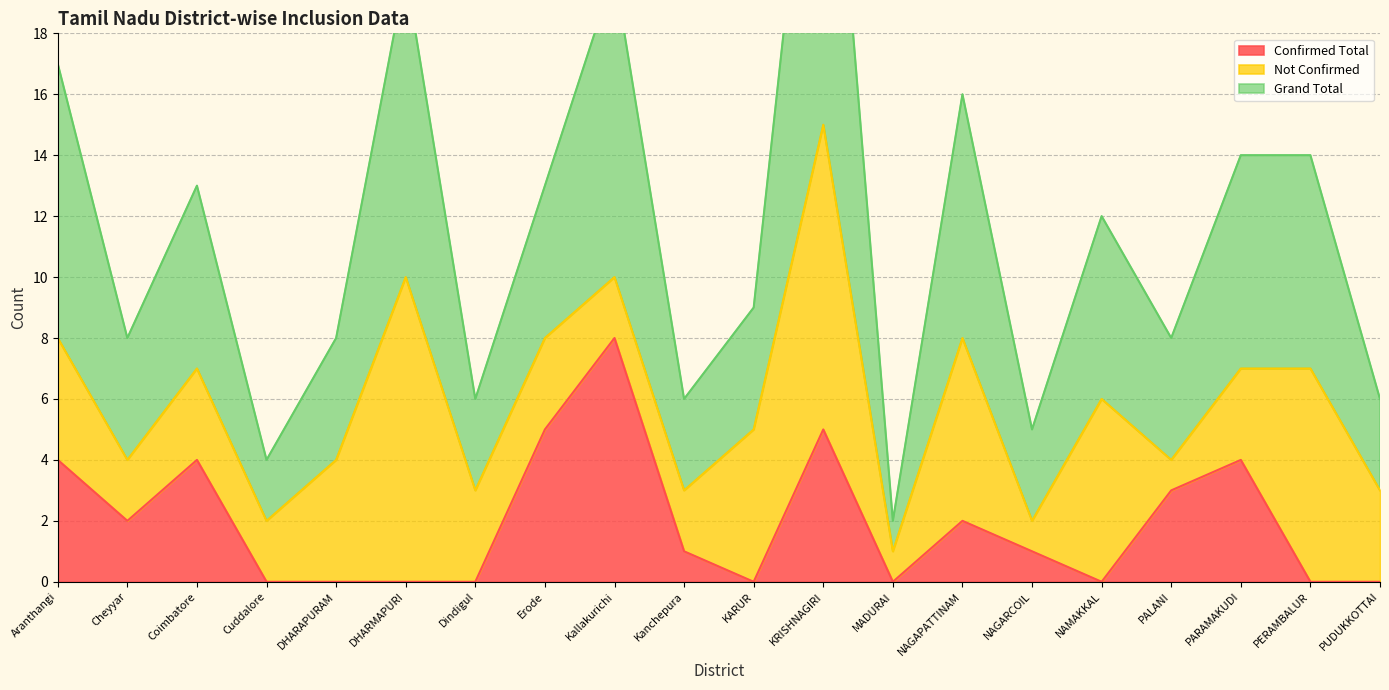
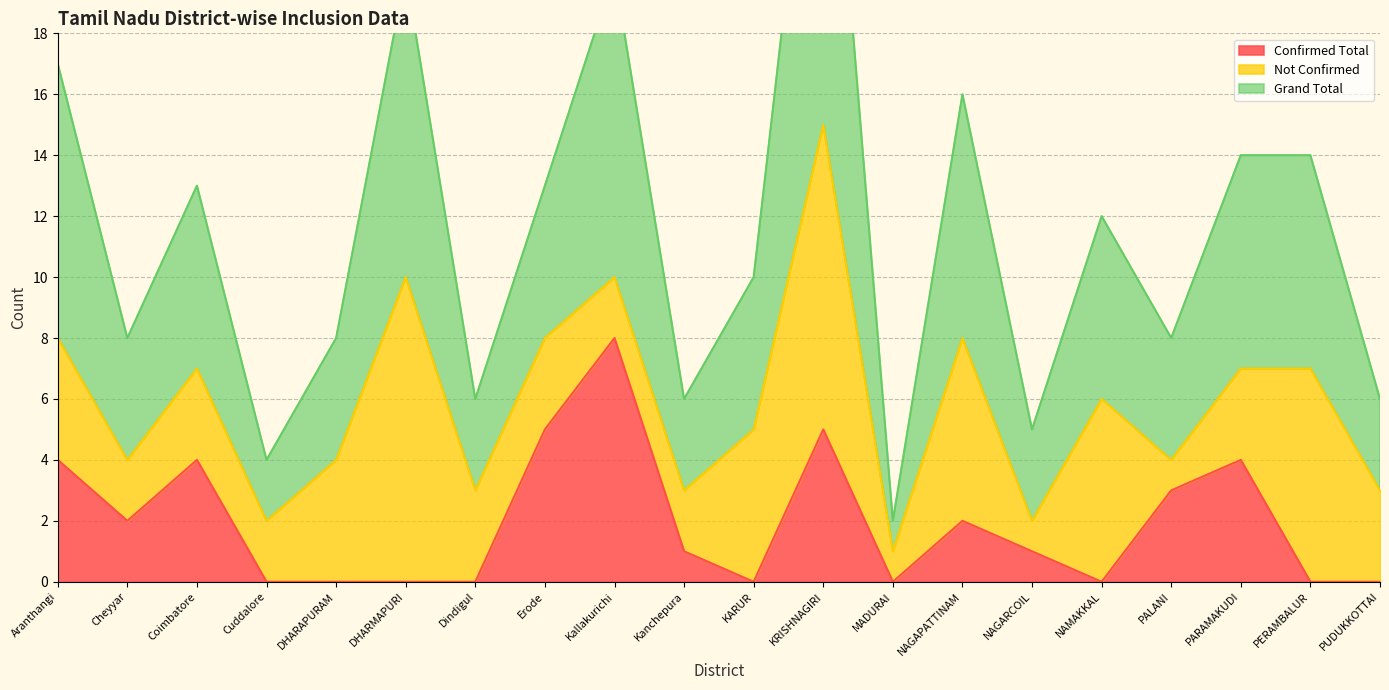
  {
    "Confirmed Total": {
      "Aranthangi": 4,
      "Cheyyar": 2,
      "Coimbatore": 4,
      "Cuddalore": 0,
      "DHARAPURAM": 0,
      "DHARMAPURI": 0,
      "Dindigul": 0,
      "Erode": 5,
      "Kallakurichi": 8,
      "Kanchepura": 1,
      "KARUR": 0,
      "KRISHNAGIRI": 5,
      "MADURAI": 0,
      "NAGAPATTINAM": 2,
      "NAGARCOIL": 1,
      "NAMAKKAL": 0,
      "PALANI": 3,
      "PARAMAKUDI": 4,
      "PERAMBALUR": 0,
      "PUDUKKOTTAI": 0
    },
    "Not Confirmed": {
      "Aranthangi": 8,
      "Cheyyar": 4,
      "Coimbatore": 7,
      "Cuddalore": 2,
      "DHARAPURAM": 4,
      "DHARMAPURI": 10,
      "Dindigul": 3,
      "Erode": 8,
      "Kallakurichi": 10,
      "Kanchepura": 3,
      "KARUR": 5,
      "KRISHNAGIRI": 15,
      "MADURAI": 1,
      "NAGAPATTINAM": 8,
      "NAGARCOIL": 2,
      "NAMAKKAL": 6,
      "PALANI": 4,
      "PARAMAKUDI": 7,
      "PERAMBALUR": 7,
      "PUDUKKOTTAI": 3
    },
    "Grand Total": {
      "Aranthangi": 9,
      "Cheyyar": 4,
      "Coimbatore": 6,
      "Cuddalore": 2,
      "DHARAPURAM": 4,
      "Dindigul": 3,
      "Erode": 5,
      "Kanchepura": 3,
-     "KARUR": 4,
+     "KARUR": 5,
      "MADURAI": 1,
      "NAGAPATTINAM": 8,
      "NAGARCOIL": 3,
      "NAMAKKAL": 6,
      "PALANI": 4,
      "PARAMAKUDI": 7,
      "PERAMBALUR": 7,
      "PUDUKKOTTAI": 3
    }
  }
